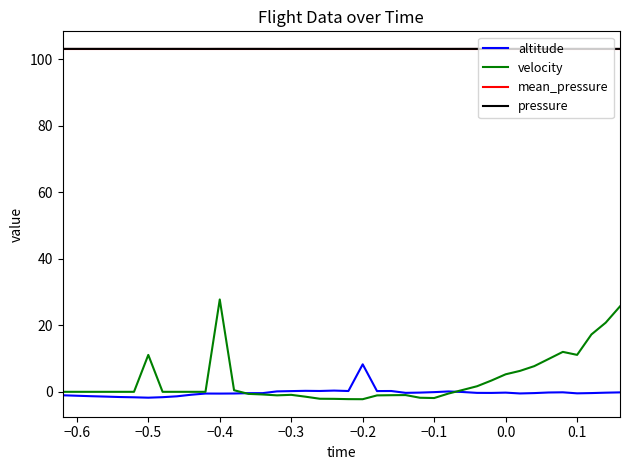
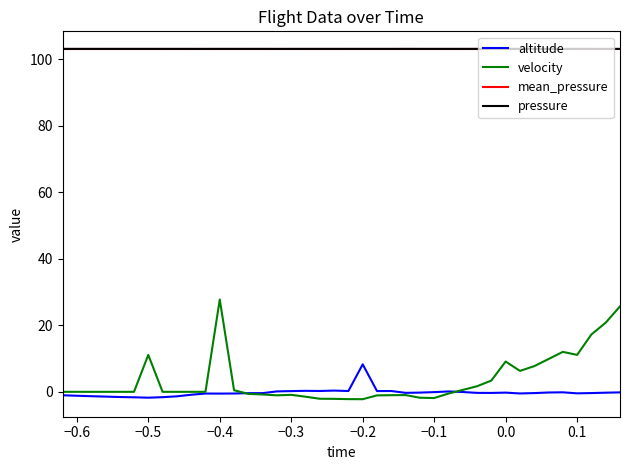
  {
    "altitude": {
      "−0.6": -1,
      "−0.5": -2,
      "−0.4": -1,
      "−0.3": 0,
      "−0.2": 8,
      "−0.1": 0,
      "0.0": 0,
      "0.1": 0
    },
    "velocity": {
      "−0.6": 0,
      "−0.5": 11,
      "−0.4": 28,
      "−0.3": -1,
      "−0.2": -2,
      "−0.1": -2,
-     "0.0": 5,
+     "0.0": 9,
      "0.1": 11
    },
    "pressure": {
      "−0.6": 103,
      "−0.5": 103,
      "−0.4": 103,
      "−0.3": 103,
      "−0.2": 103,
      "−0.1": 103
    }
  }
